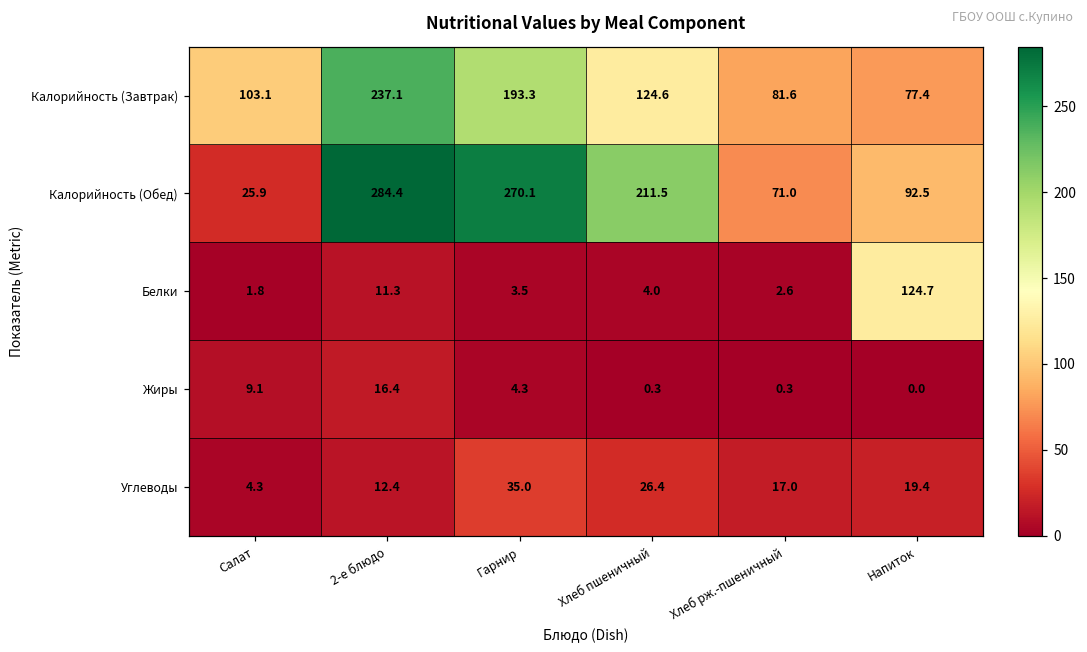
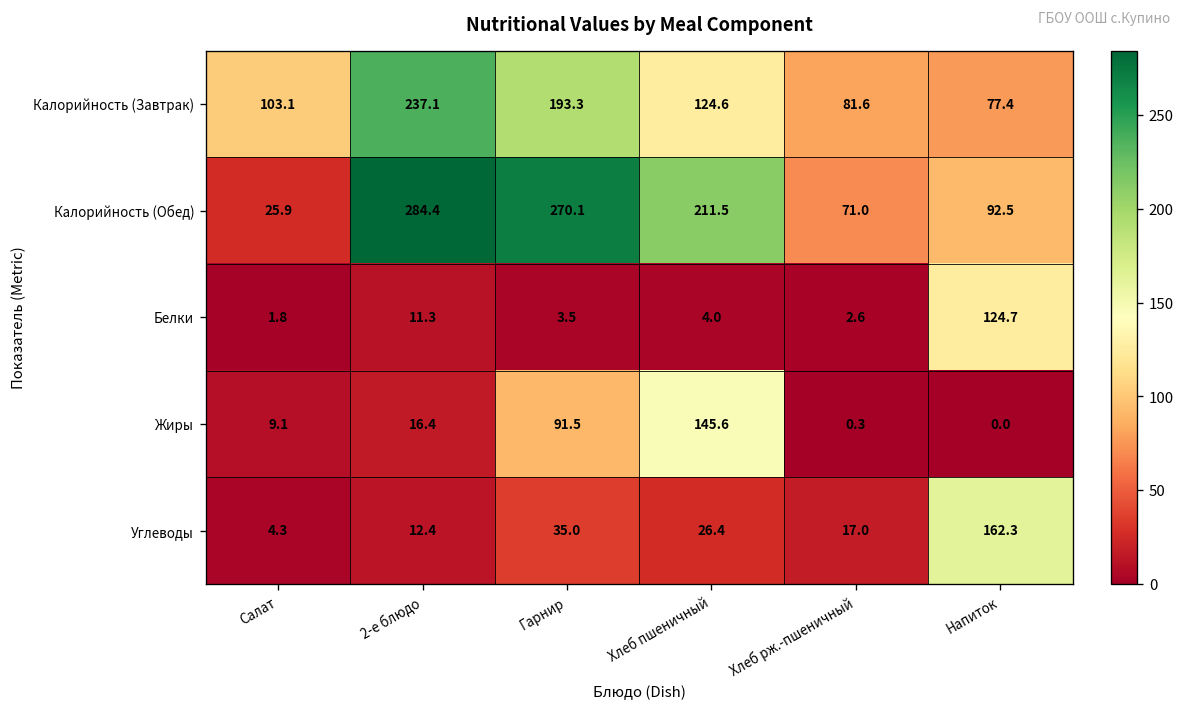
  {
    "Калорийность (Завтрак)": {
      "Салат": 103.1,
      "2-е блюдо": 237.1,
      "Гарнир": 193.3,
      "Хлеб пшеничный": 124.6,
      "Хлеб рж.-пшеничный": 81.6,
      "Напиток": 77.4
    },
    "Калорийность (Обед)": {
      "Салат": 25.9,
      "2-е блюдо": 284.4,
      "Гарнир": 270.1,
      "Хлеб пшеничный": 211.5,
      "Хлеб рж.-пшеничный": 71.0,
      "Напиток": 92.5
    },
    "Белки": {
      "Салат": 1.8,
      "2-е блюдо": 11.3,
      "Гарнир": 3.5,
      "Хлеб пшеничный": 4.0,
      "Хлеб рж.-пшеничный": 2.6,
      "Напиток": 124.7
    },
    "Жиры": {
      "Салат": 9.1,
      "2-е блюдо": 16.4,
-     "Гарнир": 4.3,
-     "Хлеб пшеничный": 0.3,
+     "Гарнир": 91.5,
+     "Хлеб пшеничный": 145.6,
      "Хлеб рж.-пшеничный": 0.3,
      "Напиток": 0.0
    },
    "Углеводы": {
      "Салат": 4.3,
      "2-е блюдо": 12.4,
      "Гарнир": 35.0,
      "Хлеб пшеничный": 26.4,
      "Хлеб рж.-пшеничный": 17.0,
-     "Напиток": 19.4
+     "Напиток": 162.3
    }
  }
